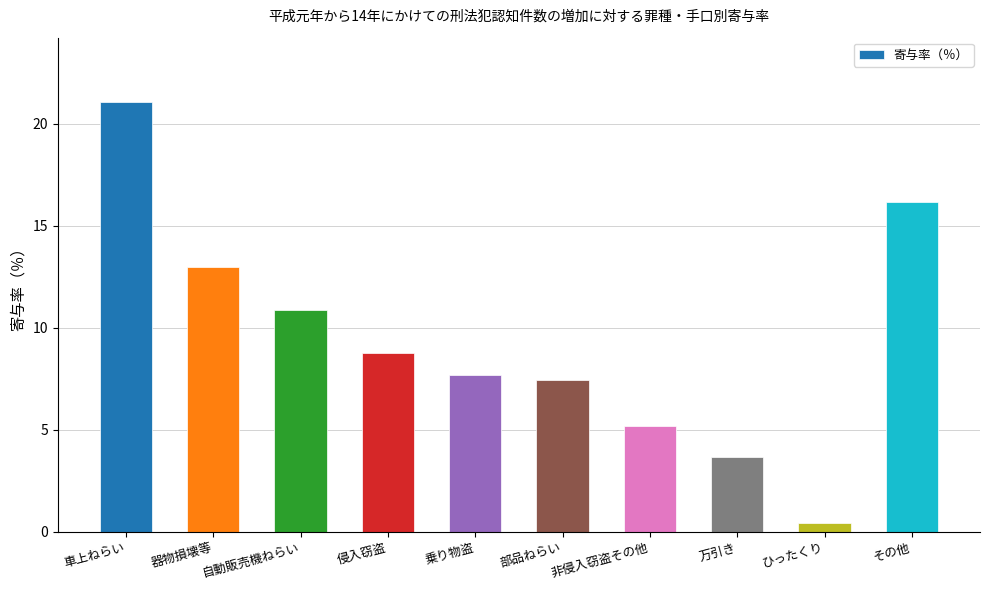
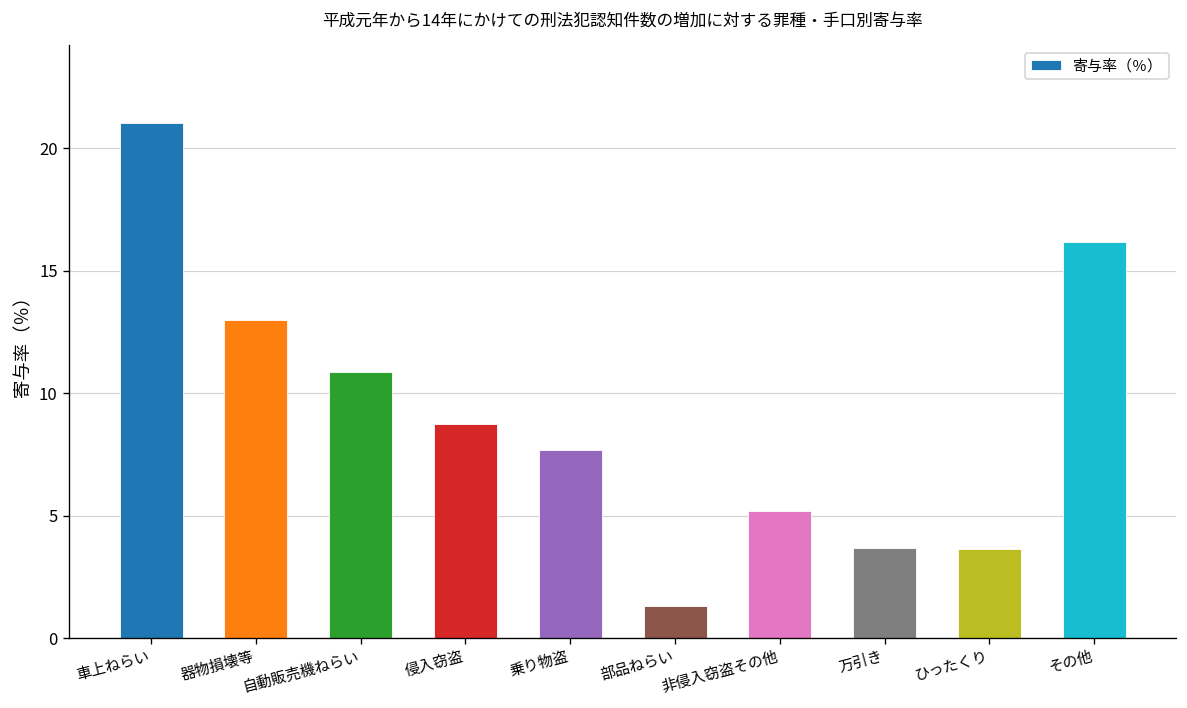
  {
    "車上ねらい": 21.0,
    "器物損壊等": 13.0,
    "自動販売機ねらい": 10.9,
    "侵入窃盗": 8.7,
    "乗り物盗": 7.7,
-   "部品ねらい": 7.4,
+   "部品ねらい": 1.3,
    "非侵入窃盗その他": 5.2,
    "万引き": 3.7,
-   "ひったくり": 0.4,
+   "ひったくり": 3.6,
    "その他": 16.2
  }
